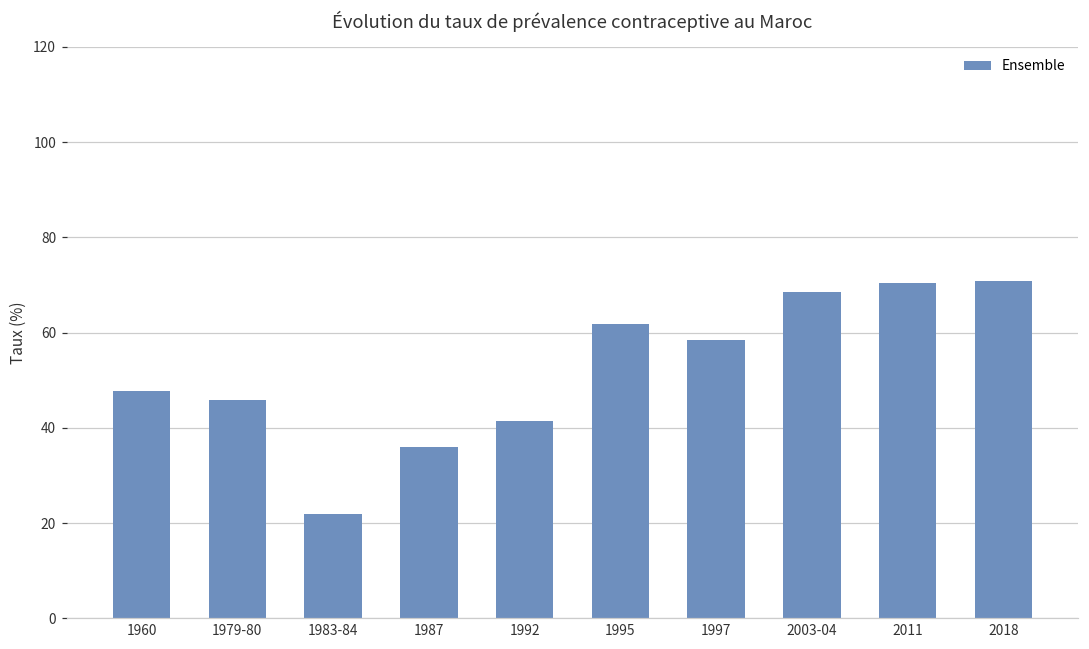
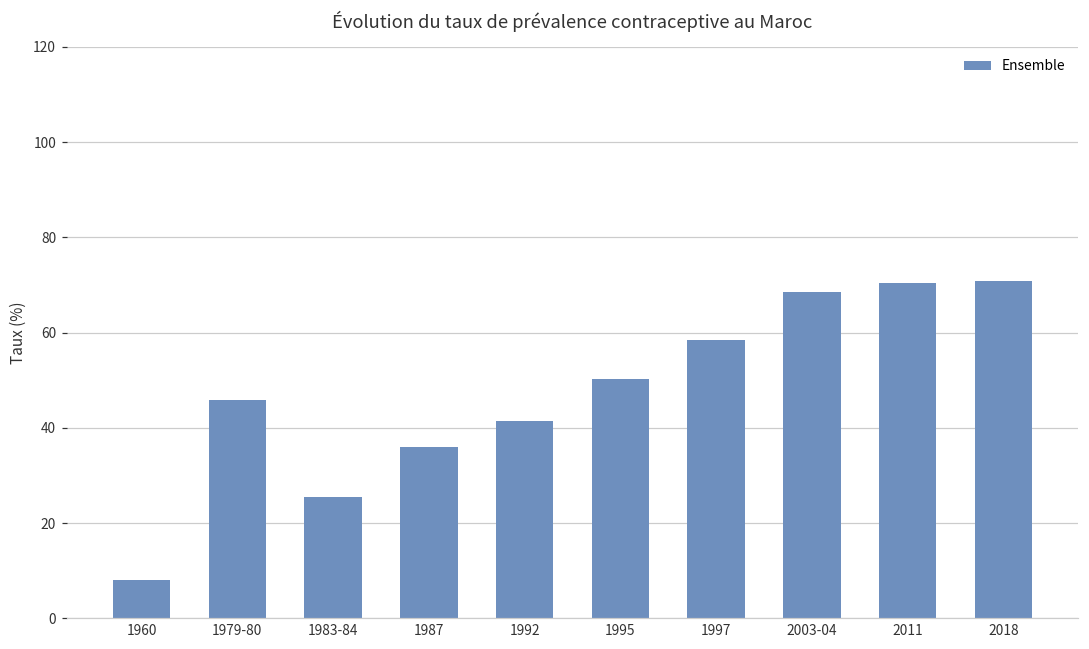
  {
-   "1960": 48,
+   "1960": 8,
    "1979-80": 46,
-   "1983-84": 22,
+   "1983-84": 26,
    "1987": 36,
    "1992": 42,
-   "1995": 62,
+   "1995": 50,
    "1997": 58,
    "2003-04": 69,
    "2011": 70,
    "2018": 71
  }
